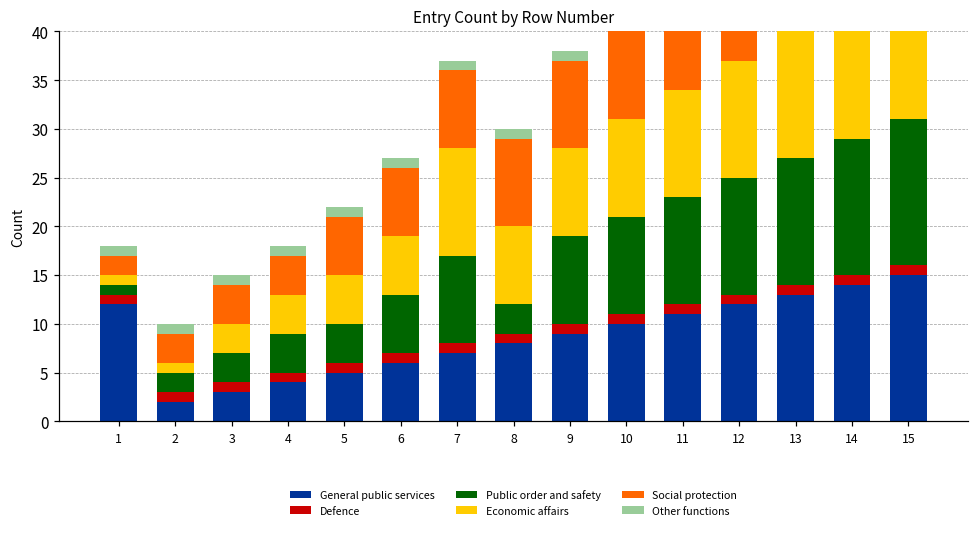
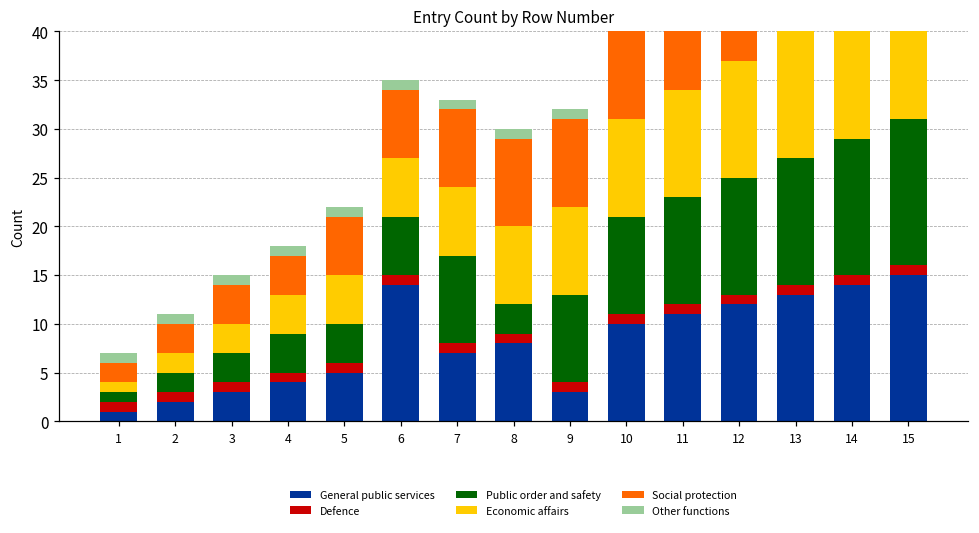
  {
    "General public services": {
-     "1": 12,
+     "1": 1,
      "2": 2,
      "3": 3,
      "4": 4,
      "5": 5,
-     "6": 6,
+     "6": 14,
      "7": 7,
      "8": 8,
-     "9": 9,
+     "9": 3,
      "10": 10,
      "11": 11,
      "12": 12,
      "13": 13,
      "14": 14,
      "15": 15
    },
    "Public order and safety": {
      "1": 1,
      "2": 2,
      "3": 3,
      "4": 4,
      "5": 4,
      "6": 6,
      "7": 9,
      "8": 3,
      "9": 9,
      "10": 10,
      "11": 11,
      "12": 12,
      "13": 13,
      "14": 14,
      "15": 15
    },
    "Economic affairs": {
      "1": 1,
-     "2": 1,
+     "2": 2,
      "3": 3,
      "4": 4,
      "5": 5,
      "6": 6,
-     "7": 11,
+     "7": 7,
      "8": 8,
      "9": 9,
      "10": 10,
      "11": 11,
      "12": 12,
      "13": 13
    },
    "Social protection": {
      "1": 2,
      "2": 3,
      "3": 4,
      "4": 4,
      "5": 6,
      "6": 7,
      "7": 8,
      "8": 9,
      "9": 9
    },
    "Other functions": {
      "1": 1,
      "2": 1,
      "3": 1,
      "4": 1,
      "5": 1,
      "6": 1,
      "7": 1,
      "8": 1,
      "9": 1
    }
  }
